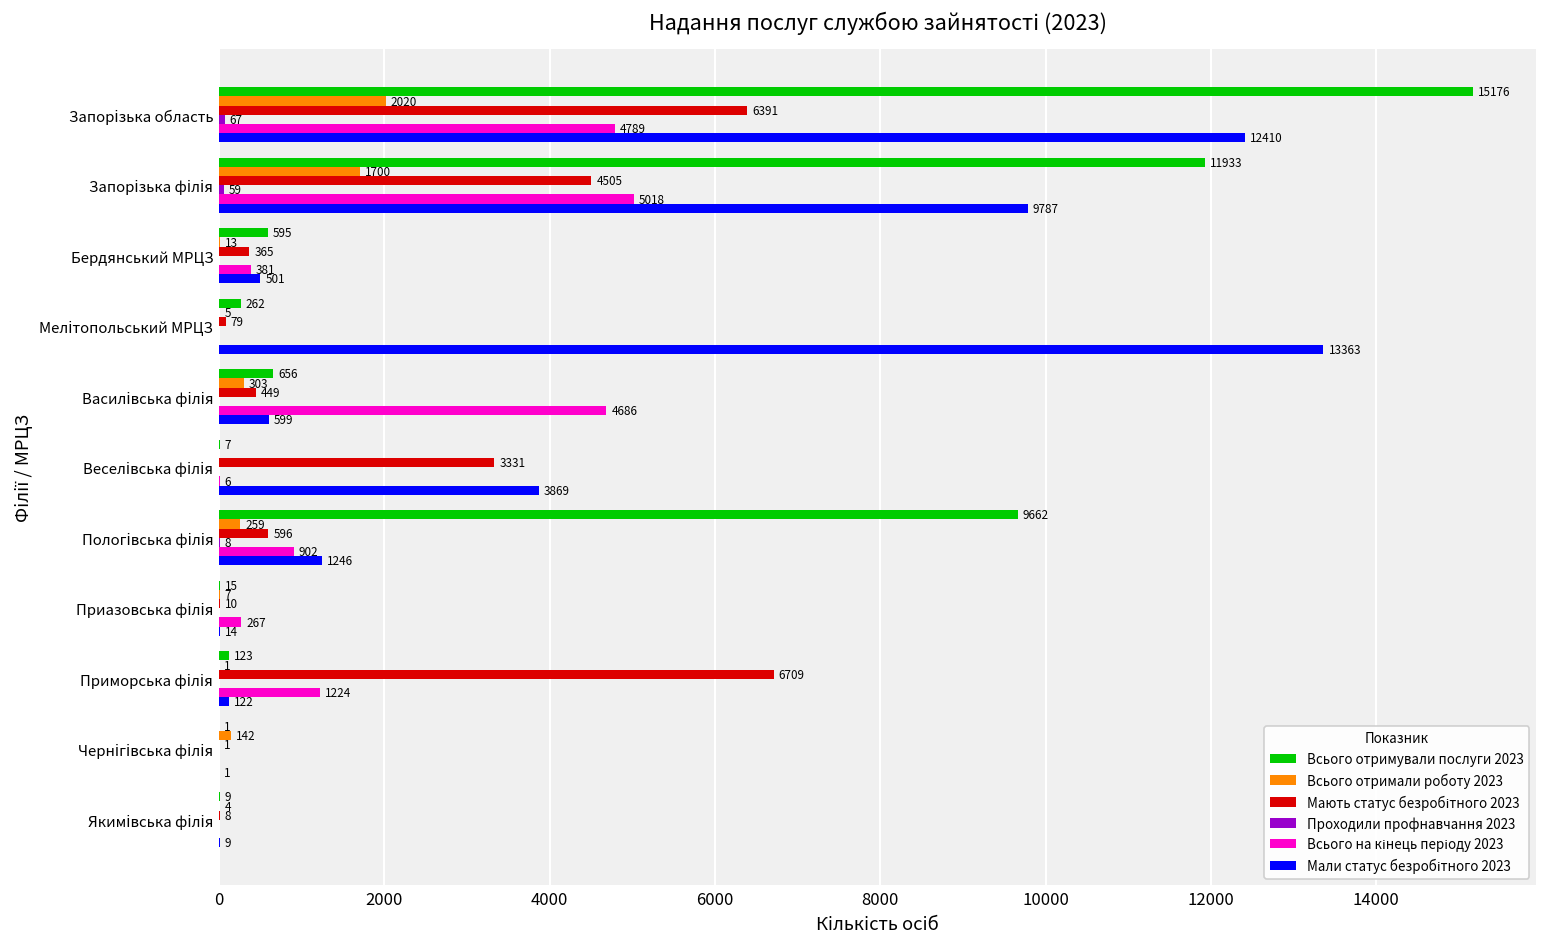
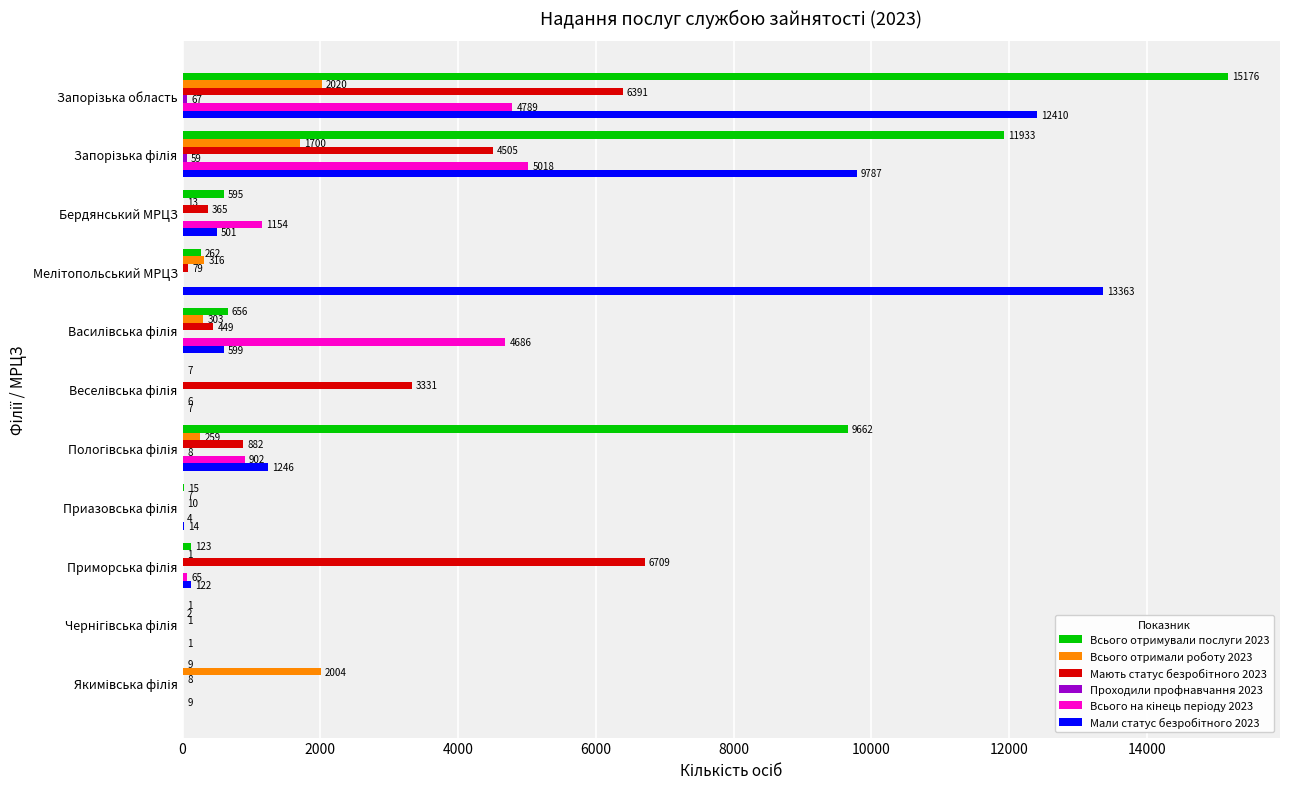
  {
    "Всього отримували послуги 2023": {
      "Запорізька область": 15176,
      "Запорізька філія": 11933,
      "Бердянський МРЦЗ": 595,
      "Василівська філія": 656,
      "Веселівська філія": 7,
      "Пологівська філія": 9662,
      "Приазовська філія": 15,
      "Приморська філія": 123,
      "Якимівська філія": 9
    },
    "Всього отримали роботу 2023": {
      "Запорізька область": 2020,
      "Запорізька філія": 1700,
      "Бердянський МРЦЗ": 13,
-     "Мелітопольський МРЦЗ": 5,
+     "Мелітопольський МРЦЗ": 316,
      "Василівська філія": 303,
      "Пологівська філія": 259,
      "Приморська філія": 1,
-     "Чернігівська філія": 142,
-     "Якимівська філія": 4
+     "Чернігівська філія": 2,
+     "Якимівська філія": 2004
    },
    "Мають статус безробітного 2023": {
      "Запорізька область": 6391,
      "Запорізька філія": 4505,
      "Бердянський МРЦЗ": 365,
      "Мелітопольський МРЦЗ": 79,
      "Василівська філія": 449,
      "Веселівська філія": 3331,
-     "Пологівська філія": 596,
+     "Пологівська філія": 882,
      "Приазовська філія": 10,
      "Приморська філія": 6709,
      "Якимівська філія": 8
    },
    "Проходили профнавчання 2023": {
      "Запорізька область": 67,
      "Запорізька філія": 59,
      "Пологівська філія": 8
    },
    "Всього на кінець періоду 2023": {
      "Запорізька область": 4789,
      "Запорізька філія": 5018,
-     "Бердянський МРЦЗ": 381,
+     "Бердянський МРЦЗ": 1154,
      "Василівська філія": 4686,
      "Пологівська філія": 902,
-     "Приазовська філія": 267,
-     "Приморська філія": 1224
+     "Приазовська філія": 4,
+     "Приморська філія": 65
    },
    "Мали статус безробітного 2023": {
      "Запорізька область": 12410,
      "Запорізька філія": 9787,
      "Бердянський МРЦЗ": 501,
      "Мелітопольський МРЦЗ": 13363,
      "Василівська філія": 599,
-     "Веселівська філія": 3869,
+     "Веселівська філія": 7,
      "Пологівська філія": 1246,
      "Приазовська філія": 14,
      "Приморська філія": 122,
      "Чернігівська філія": 1,
      "Якимівська філія": 9
    }
  }
